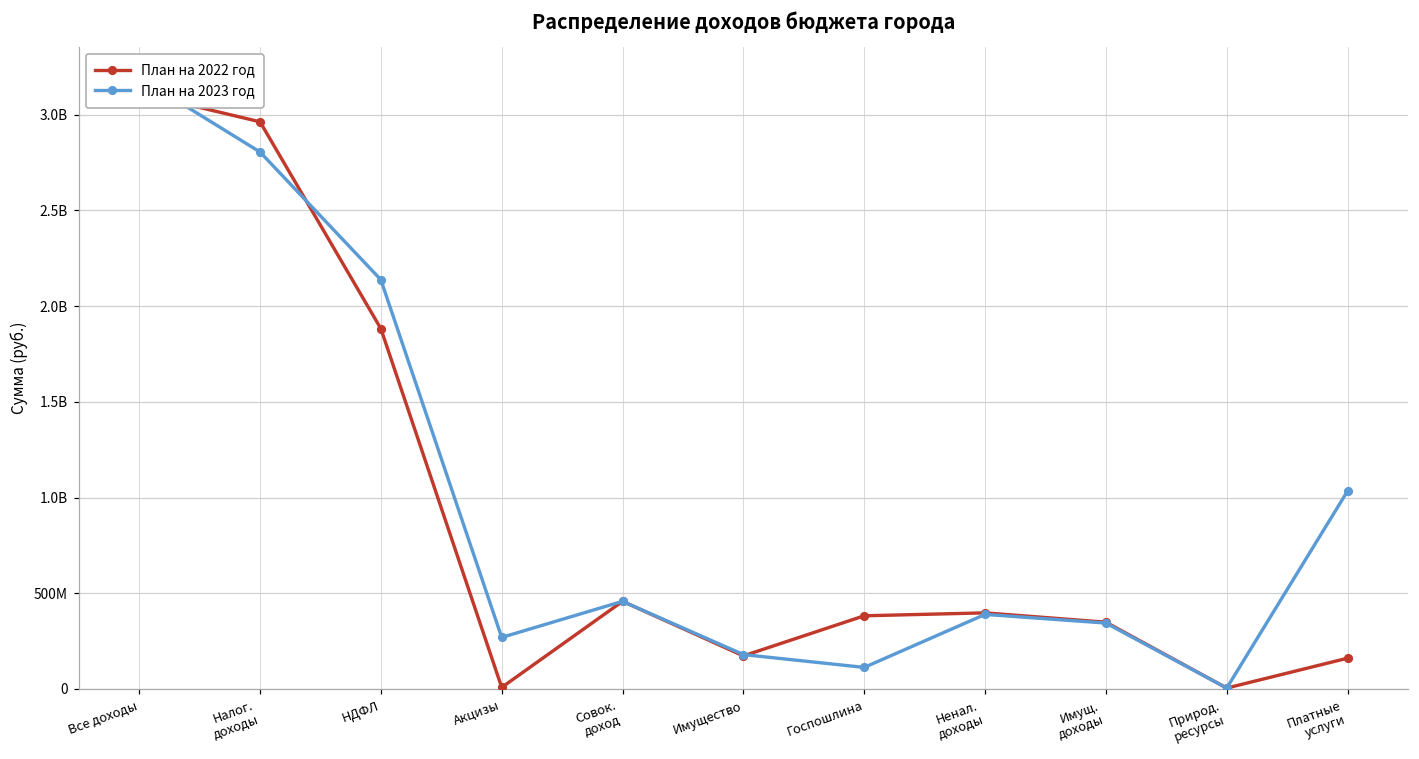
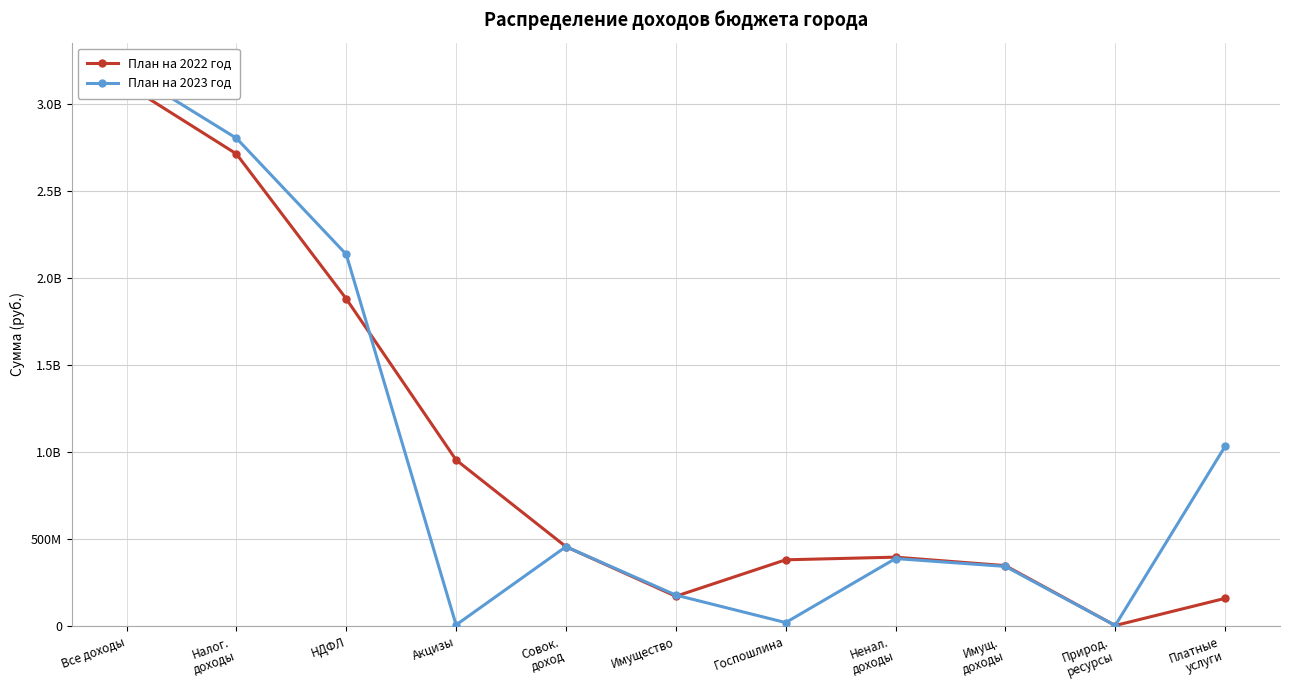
  {
    "План на 2022 год": {
-     "Налог. доходы": 2960000000,
+     "Налог. доходы": 2710000000,
      "НДФЛ": 1880000000,
-     "Акцизы": 10000000,
+     "Акцизы": 960000000,
      "Госпошлина": 380000000,
      "Платные услуги": 160000000
    },
    "План на 2023 год": {
      "Налог. доходы": 2800000000,
      "НДФЛ": 2140000000,
-     "Акцизы": 270000000,
-     "Госпошлина": 110000000,
+     "Акцизы": 10000000,
+     "Госпошлина": 20000000,
      "Платные услуги": 1030000000
    }
  }
